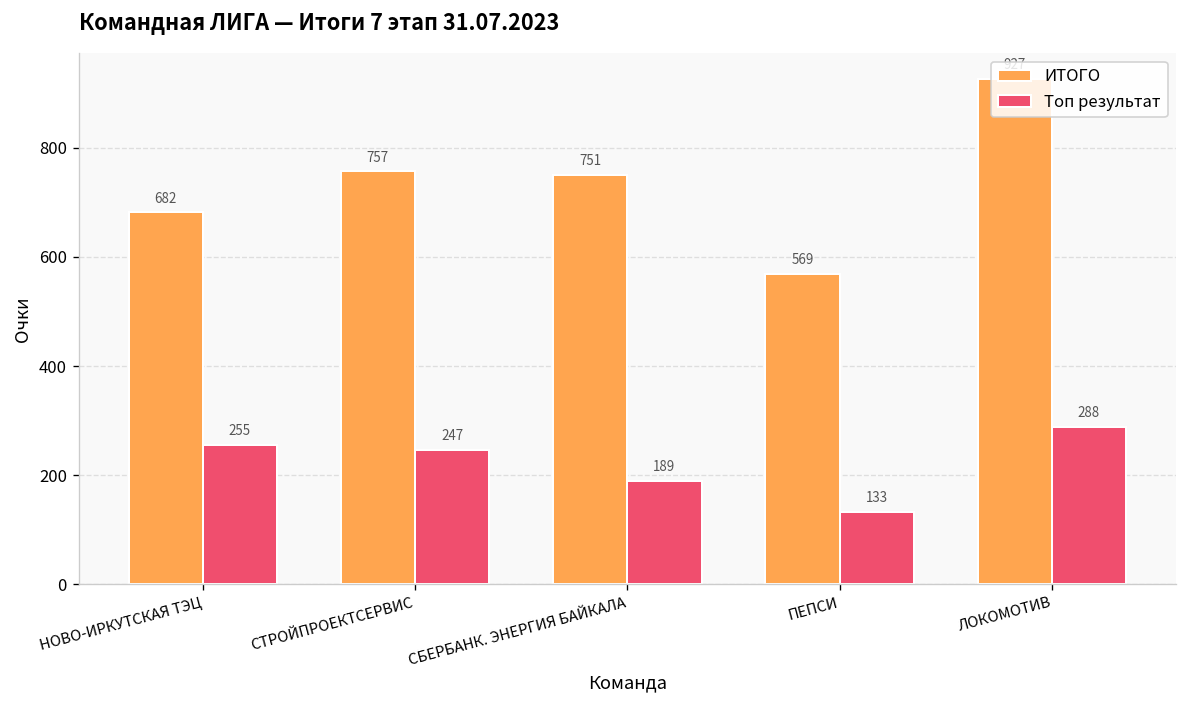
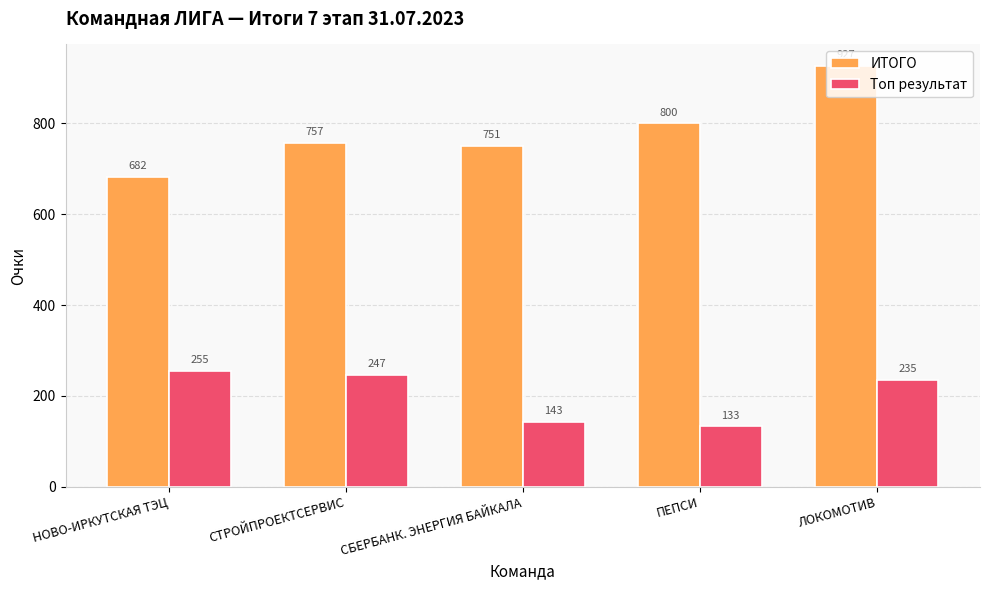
  {
    "ИТОГО": {
      "НОВО-ИРКУТСКАЯ ТЭЦ": 682,
      "СТРОЙПРОЕКТСЕРВИС": 757,
      "СБЕРБАНК. ЭНЕРГИЯ БАЙКАЛА": 751,
-     "ПЕПСИ": 569
+     "ПЕПСИ": 800
    },
    "Топ результат": {
      "НОВО-ИРКУТСКАЯ ТЭЦ": 255,
      "СТРОЙПРОЕКТСЕРВИС": 247,
-     "СБЕРБАНК. ЭНЕРГИЯ БАЙКАЛА": 189,
+     "СБЕРБАНК. ЭНЕРГИЯ БАЙКАЛА": 143,
      "ПЕПСИ": 133,
-     "ЛОКОМОТИВ": 288
+     "ЛОКОМОТИВ": 235
    }
  }
